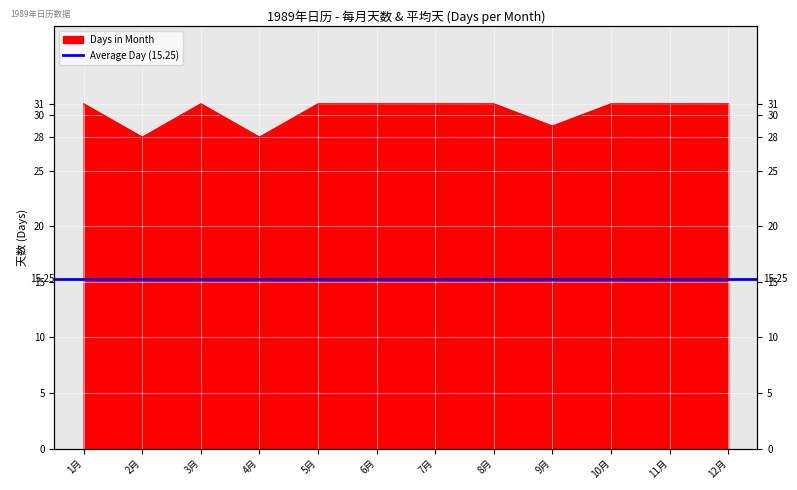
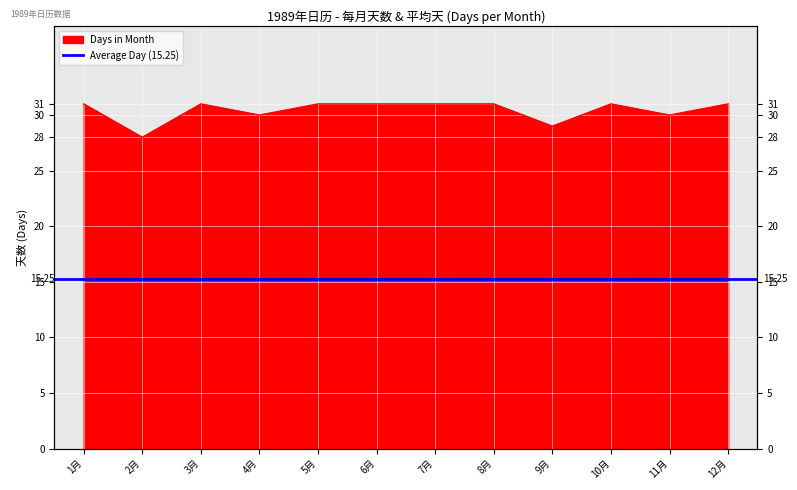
  {
    "1月": 31,
    "2月": 28,
    "3月": 31,
-   "4月": 28,
+   "4月": 30,
    "5月": 31,
    "6月": 31,
    "7月": 31,
    "8月": 31,
    "9月": 29,
    "10月": 31,
-   "11月": 31,
+   "11月": 30,
    "12月": 31
  }
